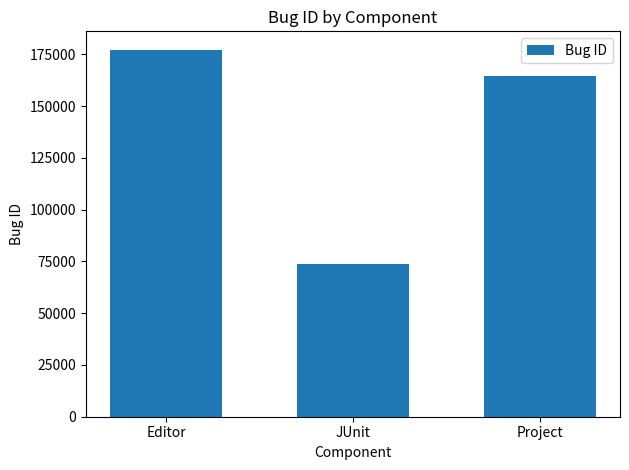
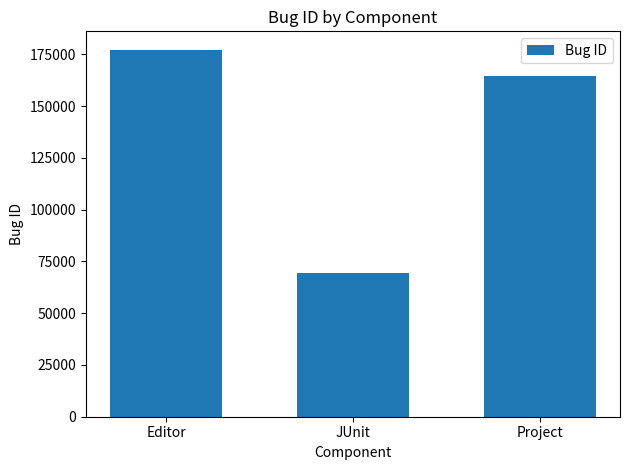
  {
    "Editor": 177000,
-   "JUnit": 74000,
+   "JUnit": 69000,
    "Project": 164000
  }
